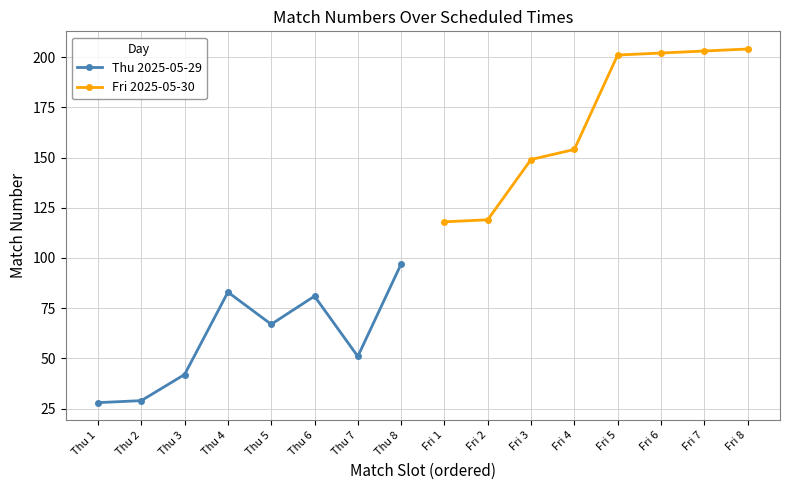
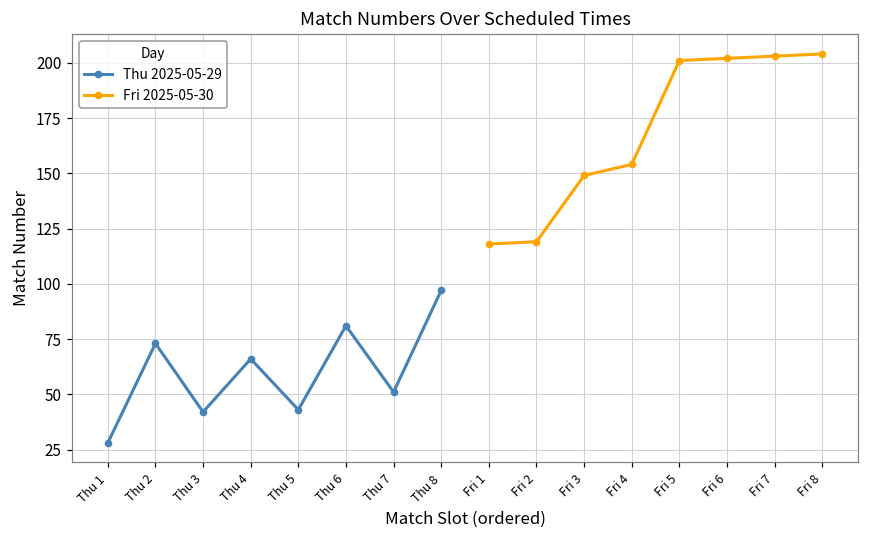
  {
    "Thu 2025-05-29": {
      "Thu 1": 28,
-     "Thu 2": 29,
+     "Thu 2": 73,
      "Thu 3": 42,
-     "Thu 4": 83,
-     "Thu 5": 67,
+     "Thu 4": 66,
+     "Thu 5": 43,
      "Thu 6": 81,
      "Thu 7": 51,
      "Thu 8": 97
    },
    "Fri 2025-05-30": {
      "Fri 1": 118,
      "Fri 2": 119,
      "Fri 3": 149,
      "Fri 4": 154,
      "Fri 5": 201,
      "Fri 6": 202,
      "Fri 7": 203,
      "Fri 8": 204
    }
  }
